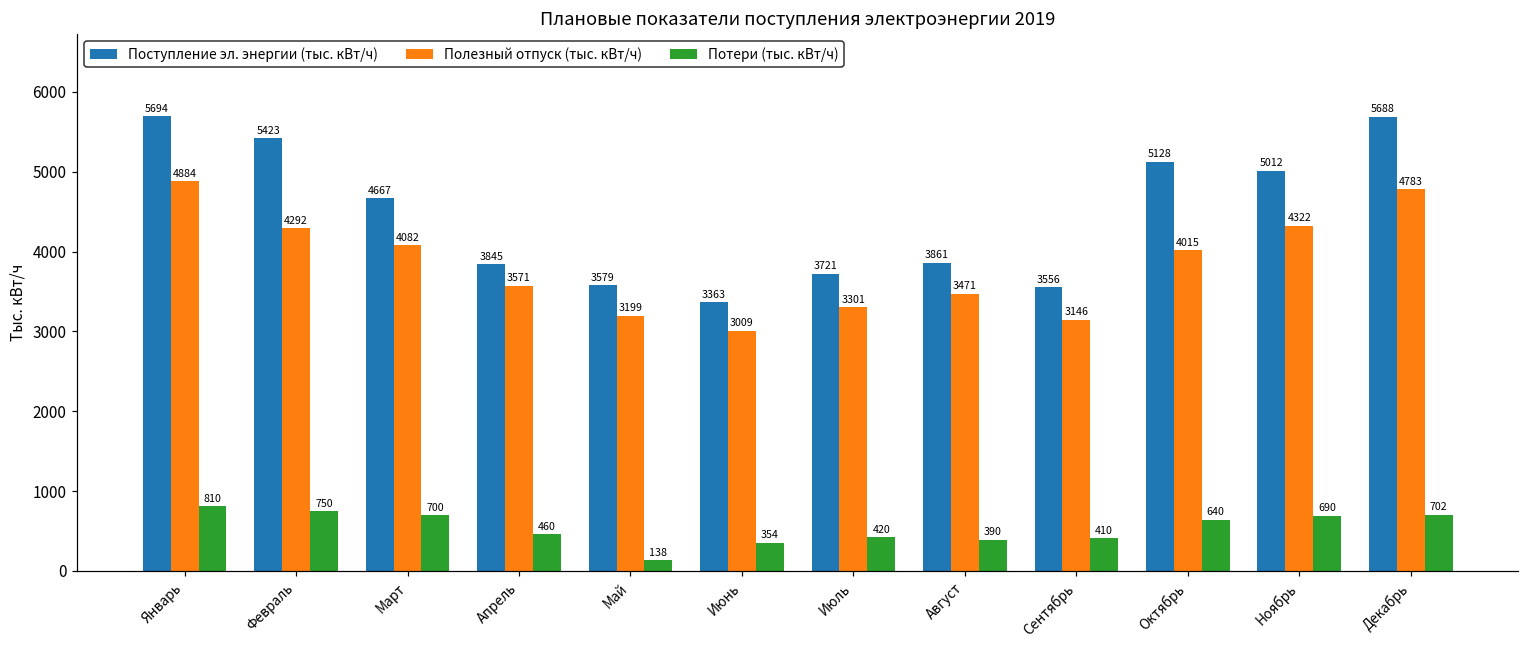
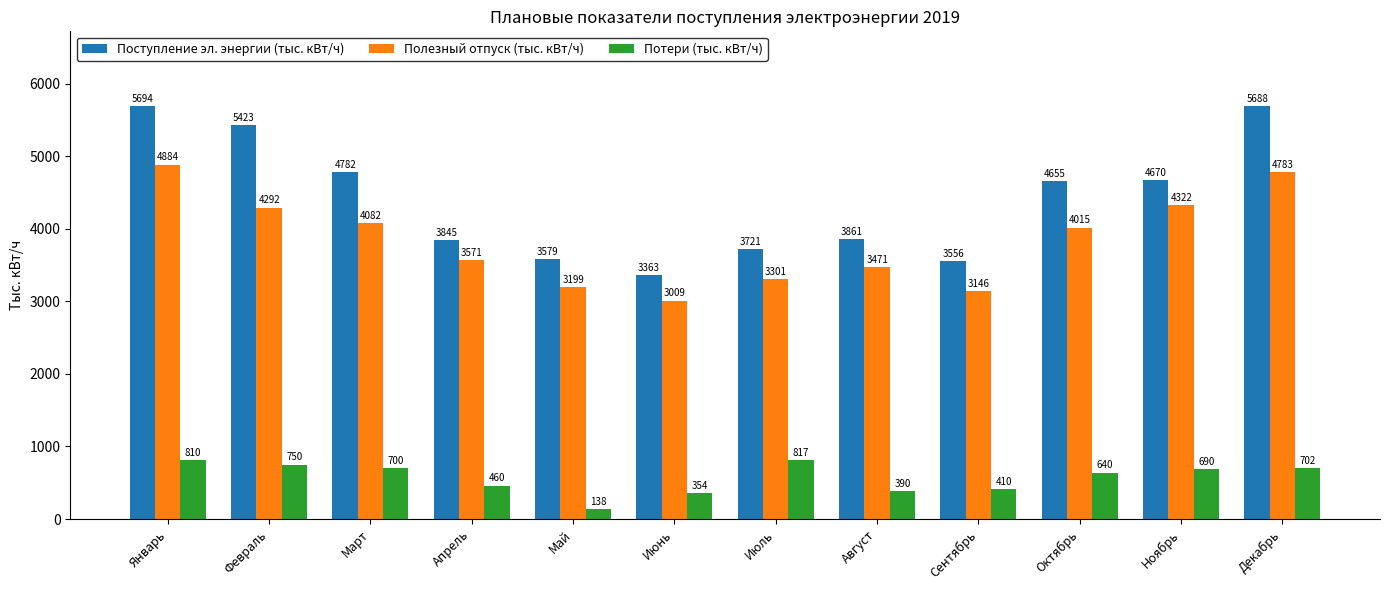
  {
    "Поступление эл. энергии (тыс. кВт/ч)": {
      "Январь": 5694,
      "Февраль": 5423,
-     "Март": 4667,
+     "Март": 4782,
      "Апрель": 3845,
      "Май": 3579,
      "Июнь": 3363,
      "Июль": 3721,
      "Август": 3861,
      "Сентябрь": 3556,
-     "Октябрь": 5128,
-     "Ноябрь": 5012,
+     "Октябрь": 4655,
+     "Ноябрь": 4670,
      "Декабрь": 5688
    },
    "Полезный отпуск (тыс. кВт/ч)": {
      "Январь": 4884,
      "Февраль": 4292,
      "Март": 4082,
      "Апрель": 3571,
      "Май": 3199,
      "Июнь": 3009,
      "Июль": 3301,
      "Август": 3471,
      "Сентябрь": 3146,
      "Октябрь": 4015,
      "Ноябрь": 4322,
      "Декабрь": 4783
    },
    "Потери (тыс. кВт/ч)": {
      "Январь": 810,
      "Февраль": 750,
      "Март": 700,
      "Апрель": 460,
      "Май": 138,
      "Июнь": 354,
-     "Июль": 420,
+     "Июль": 817,
      "Август": 390,
      "Сентябрь": 410,
      "Октябрь": 640,
      "Ноябрь": 690,
      "Декабрь": 702
    }
  }
